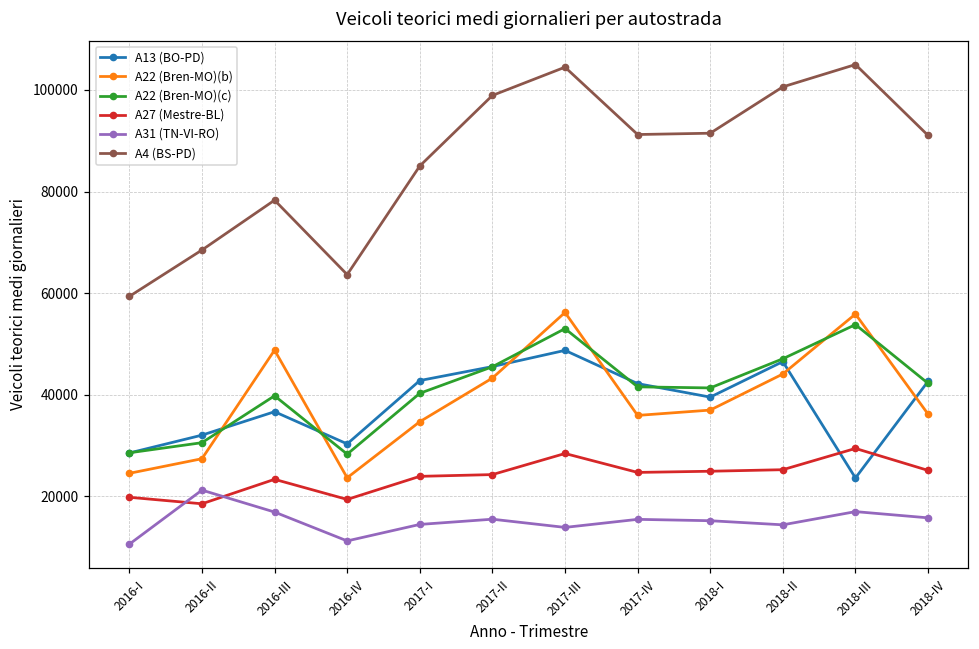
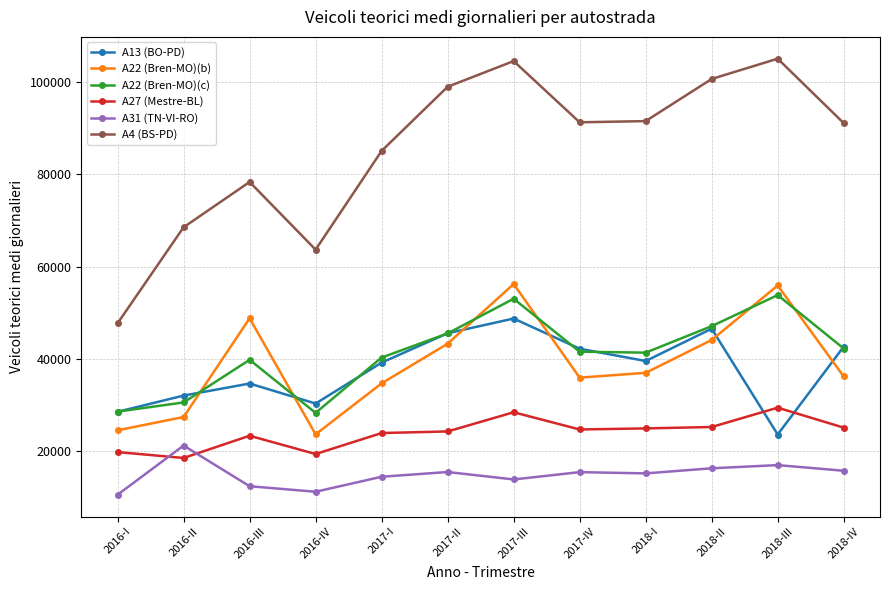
  {
    "A13 (BO-PD)": {
      "2016-II": 32000,
-     "2016-III": 37000,
+     "2016-III": 35000,
      "2016-IV": 30000,
-     "2017-I": 43000,
+     "2017-I": 39000,
      "2017-III": 49000,
      "2017-IV": 42000,
      "2018-I": 40000,
      "2018-II": 47000,
      "2018-III": 24000
    },
    "A22 (Bren-MO)(b)": {
      "2016-I": 25000,
      "2016-II": 27000,
      "2016-III": 49000,
      "2016-IV": 24000,
      "2017-I": 35000,
      "2017-II": 43000,
      "2017-III": 56000,
      "2017-IV": 36000,
      "2018-I": 37000,
      "2018-II": 44000,
      "2018-III": 56000,
      "2018-IV": 36000
    },
    "A22 (Bren-MO)(c)": {
      "2016-II": 31000,
      "2016-III": 40000,
      "2016-IV": 28000,
      "2017-I": 40000,
      "2017-III": 53000,
      "2017-IV": 42000,
      "2018-I": 41000,
      "2018-II": 47000,
      "2018-III": 54000
    },
    "A27 (Mestre-BL)": {
      "2016-I": 20000,
      "2016-II": 19000,
      "2016-III": 23000,
      "2016-IV": 19000,
      "2017-I": 24000,
      "2017-II": 24000,
      "2017-III": 28000,
      "2017-IV": 25000,
      "2018-I": 25000,
      "2018-II": 25000,
      "2018-III": 29000,
      "2018-IV": 25000
    },
    "A31 (TN-VI-RO)": {
      "2016-I": 11000,
      "2016-II": 21000,
-     "2016-III": 17000,
+     "2016-III": 12000,
      "2016-IV": 11000,
      "2017-I": 14000,
      "2017-II": 15000,
      "2017-III": 14000,
      "2017-IV": 15000,
      "2018-I": 15000,
-     "2018-II": 14000,
+     "2018-II": 16000,
      "2018-III": 17000,
      "2018-IV": 16000
    },
    "A4 (BS-PD)": {
-     "2016-I": 59000,
+     "2016-I": 48000,
      "2016-II": 68000,
      "2016-III": 78000,
      "2016-IV": 64000,
      "2017-I": 85000,
      "2017-II": 99000,
      "2017-III": 104000,
      "2017-IV": 91000,
      "2018-I": 91000,
      "2018-II": 101000,
      "2018-III": 105000,
      "2018-IV": 91000
    }
  }
